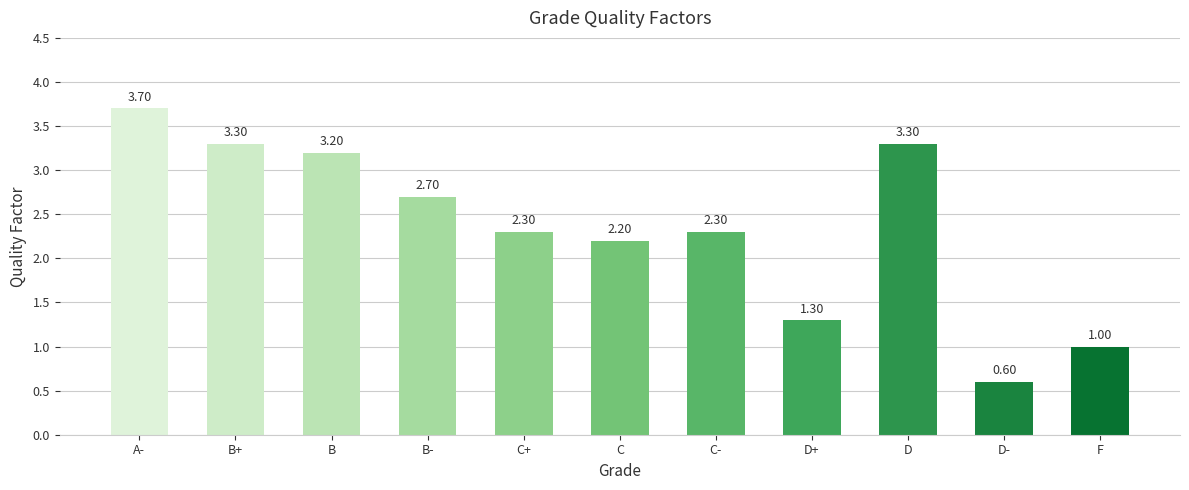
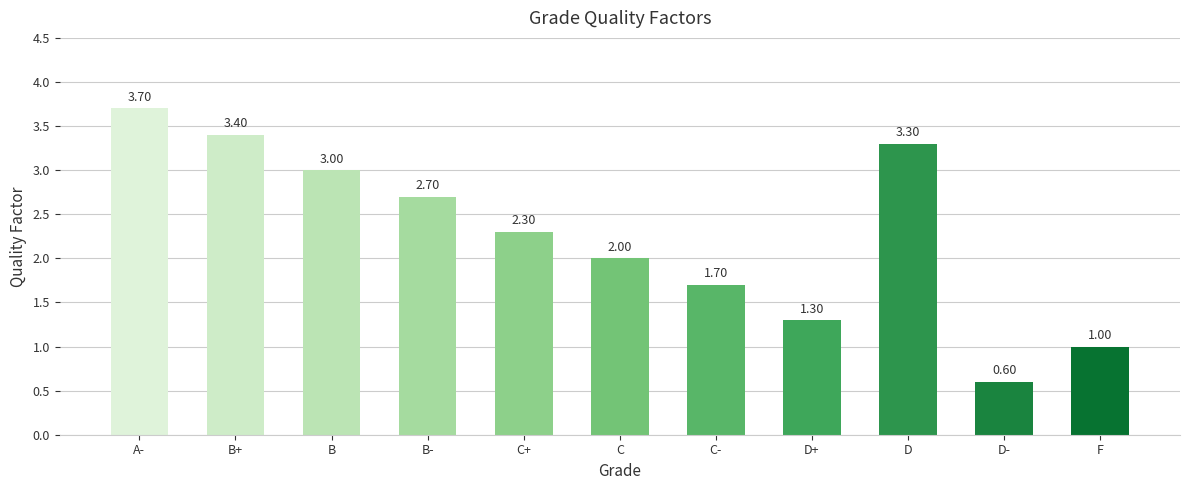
  {
    "A-": 3.70,
-   "B+": 3.30,
-   "B": 3.20,
+   "B+": 3.40,
+   "B": 3.00,
    "B-": 2.70,
    "C+": 2.30,
-   "C": 2.20,
-   "C-": 2.30,
+   "C": 2.00,
+   "C-": 1.70,
    "D+": 1.30,
    "D": 3.30,
    "D-": 0.60,
    "F": 1.00
  }
